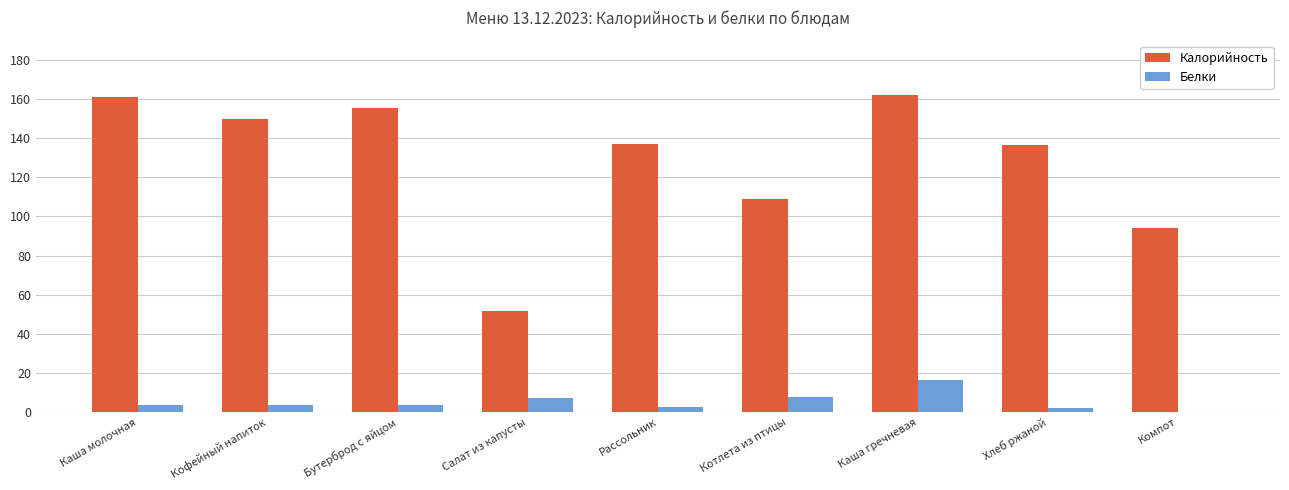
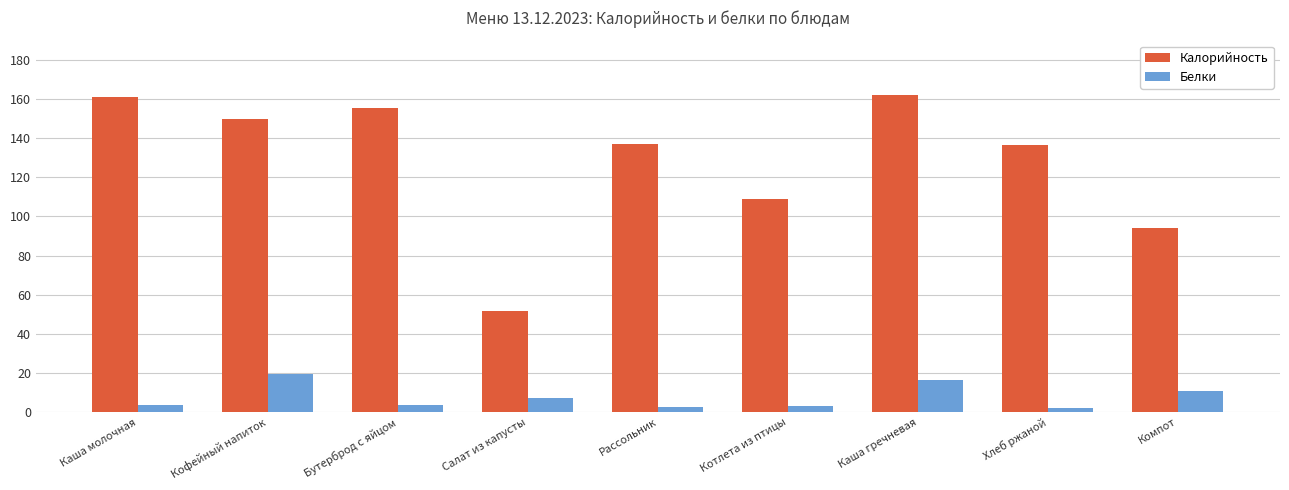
  {
    "Калорийность": {
      "Каша молочная": 161,
      "Кофейный напиток": 150,
      "Бутерброд с яйцом": 155,
      "Салат из капусты": 52,
      "Рассольник": 137,
      "Котлета из птицы": 109,
      "Каша гречневая": 162,
      "Хлеб ржаной": 137,
      "Компот": 94
    },
    "Белки": {
      "Каша молочная": 3,
-     "Кофейный напиток": 4,
+     "Кофейный напиток": 20,
      "Бутерброд с яйцом": 4,
      "Салат из капусты": 7,
      "Рассольник": 3,
-     "Котлета из птицы": 8,
+     "Котлета из птицы": 3,
      "Каша гречневая": 16,
      "Хлеб ржаной": 2,
-     "Компот": 0
+     "Компот": 11
    }
  }
